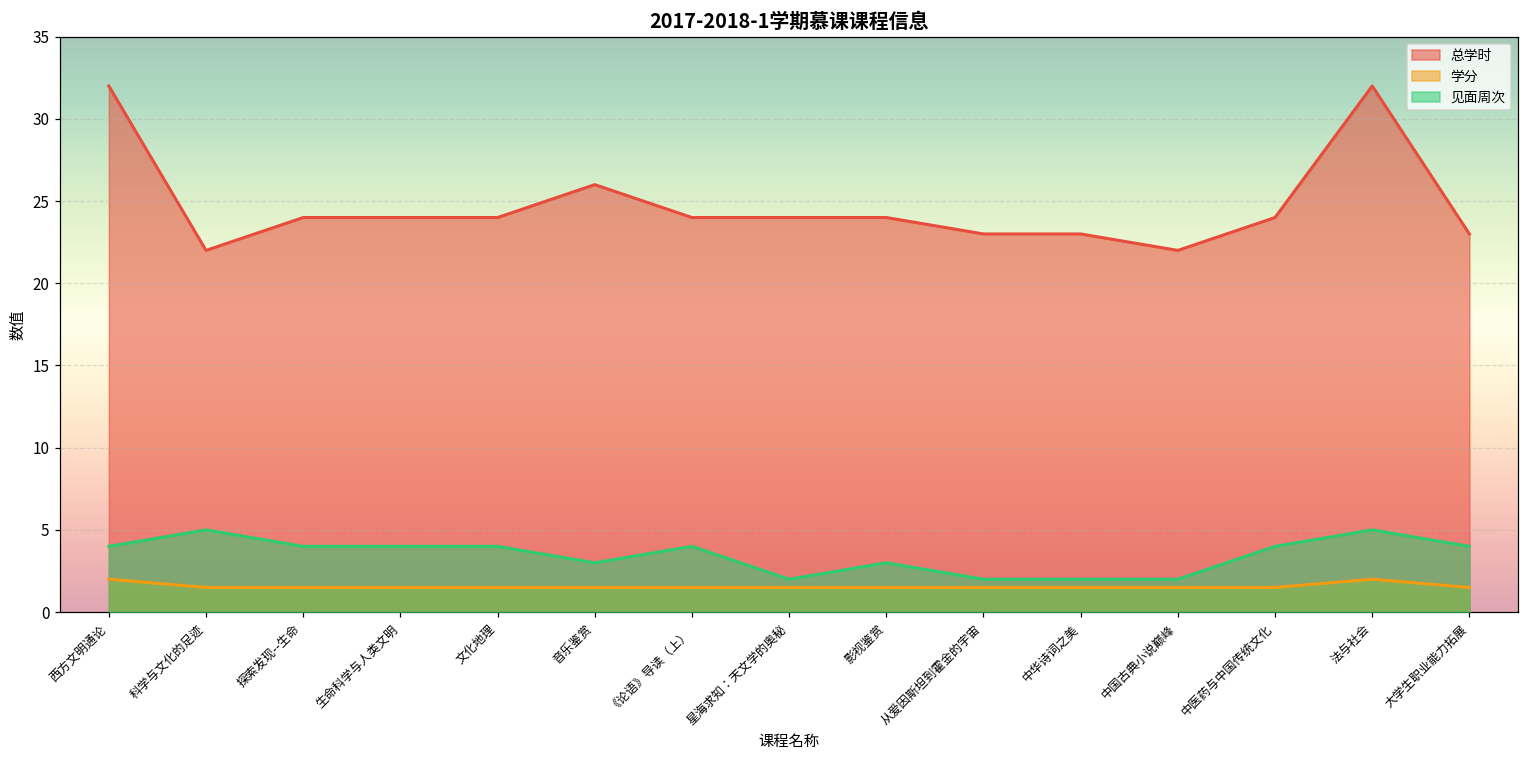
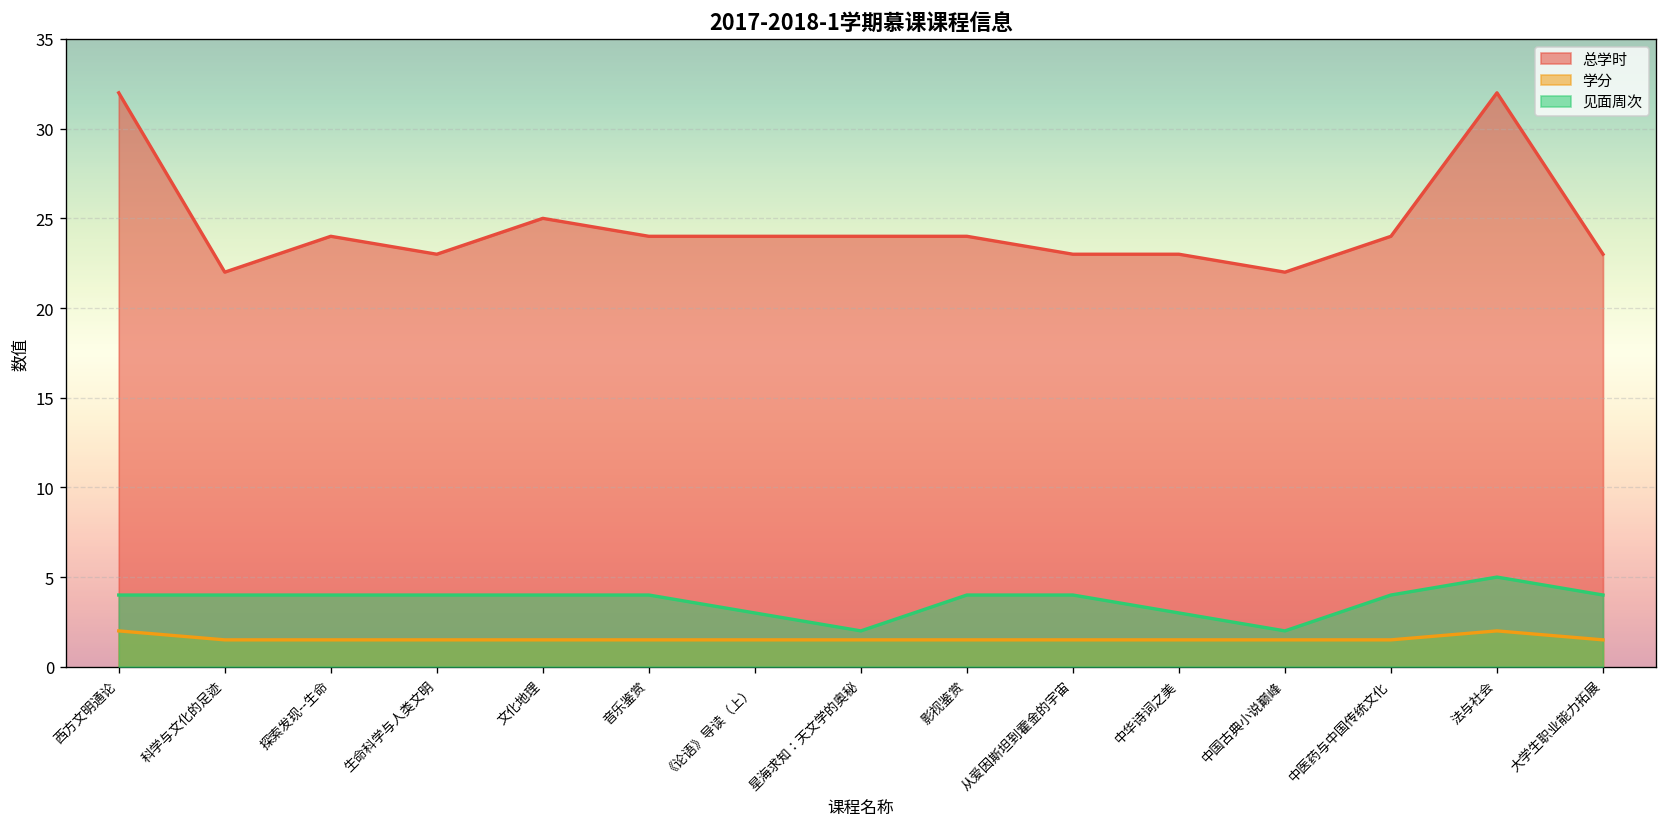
  {
    "总学时": {
      "西方文明通论": 32,
      "科学与文化的足迹": 22,
      "探索发现--生命": 24,
-     "生命科学与人类文明": 24,
-     "文化地理": 24,
-     "音乐鉴赏": 26,
+     "生命科学与人类文明": 23,
+     "文化地理": 25,
+     "音乐鉴赏": 24,
      "《论语》导读（上）": 24,
      "星海求知：天文学的奥秘": 24,
      "影视鉴赏": 24,
      "从爱因斯坦到霍金的宇宙": 23,
      "中华诗词之美": 23,
      "中国古典小说巅峰": 22,
      "中医药与中国传统文化": 24,
      "法与社会": 32,
      "大学生职业能力拓展": 23
    },
    "学分": {
      "西方文明通论": 2,
      "科学与文化的足迹": 1.5,
      "探索发现--生命": 1.5,
      "生命科学与人类文明": 1.5,
      "文化地理": 1.5,
      "音乐鉴赏": 1.5,
      "《论语》导读（上）": 1.5,
      "星海求知：天文学的奥秘": 1.5,
      "影视鉴赏": 1.5,
      "从爱因斯坦到霍金的宇宙": 1.5,
      "中华诗词之美": 1.5,
      "中国古典小说巅峰": 1.5,
      "中医药与中国传统文化": 1.5,
      "法与社会": 2,
      "大学生职业能力拓展": 1.5
    },
    "见面周次": {
      "西方文明通论": 4,
-     "科学与文化的足迹": 5,
+     "科学与文化的足迹": 4,
      "探索发现--生命": 4,
      "生命科学与人类文明": 4,
      "文化地理": 4,
-     "音乐鉴赏": 3,
-     "《论语》导读（上）": 4,
+     "音乐鉴赏": 4,
+     "《论语》导读（上）": 3,
      "星海求知：天文学的奥秘": 2,
-     "影视鉴赏": 3,
-     "从爱因斯坦到霍金的宇宙": 2,
-     "中华诗词之美": 2,
+     "影视鉴赏": 4,
+     "从爱因斯坦到霍金的宇宙": 4,
+     "中华诗词之美": 3,
      "中国古典小说巅峰": 2,
      "中医药与中国传统文化": 4,
      "法与社会": 5,
      "大学生职业能力拓展": 4
    }
  }
